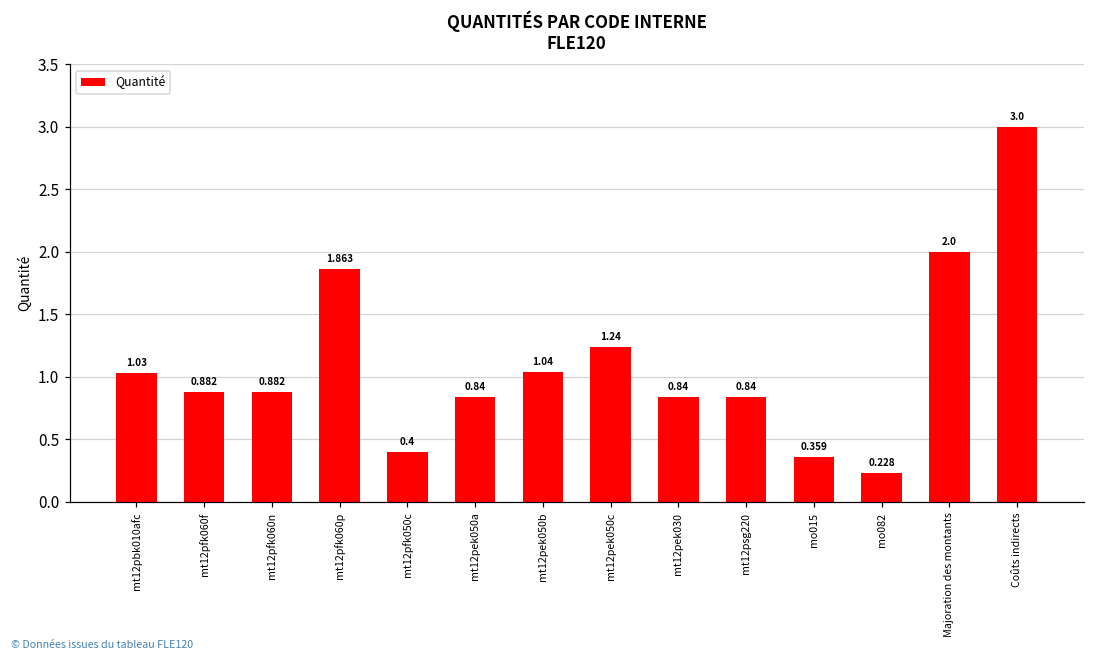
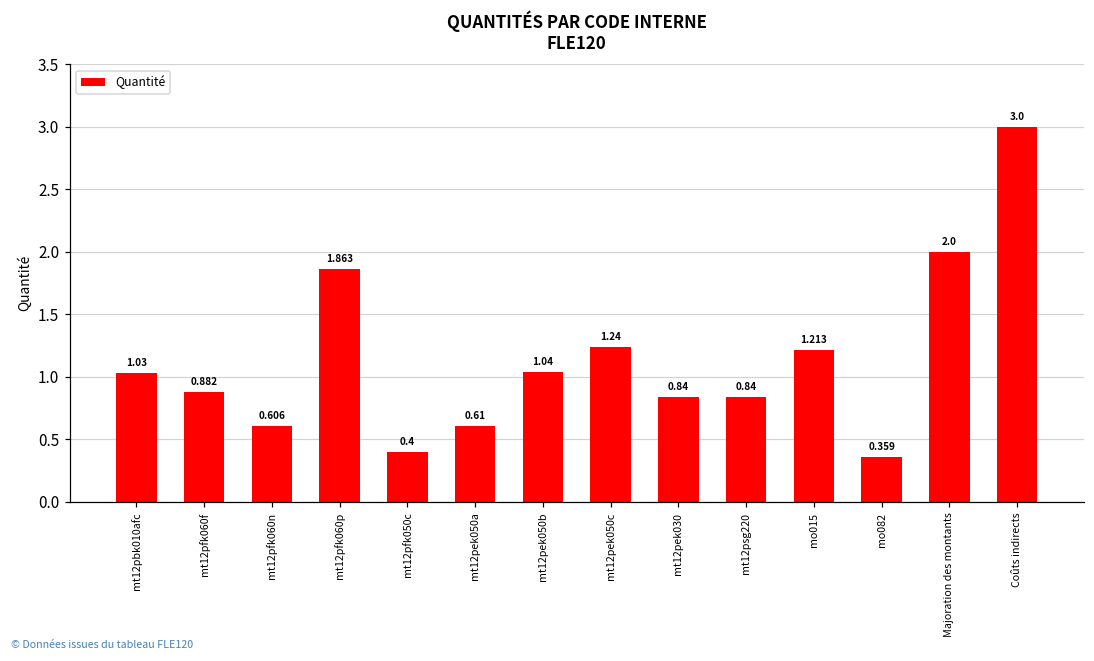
  {
    "mt12pbk010afc": 1.03,
    "mt12pfk060f": 0.882,
-   "mt12pfk060n": 0.882,
+   "mt12pfk060n": 0.606,
    "mt12pfk060p": 1.863,
    "mt12pfk050c": 0.4,
-   "mt12pek050a": 0.84,
+   "mt12pek050a": 0.61,
    "mt12pek050b": 1.04,
    "mt12pek050c": 1.24,
    "mt12pek030": 0.84,
    "mt12psg220": 0.84,
-   "mo015": 0.359,
-   "mo082": 0.228,
+   "mo015": 1.213,
+   "mo082": 0.359,
    "Majoration des montants": 2.0,
    "Coûts indirects": 3.0
  }
